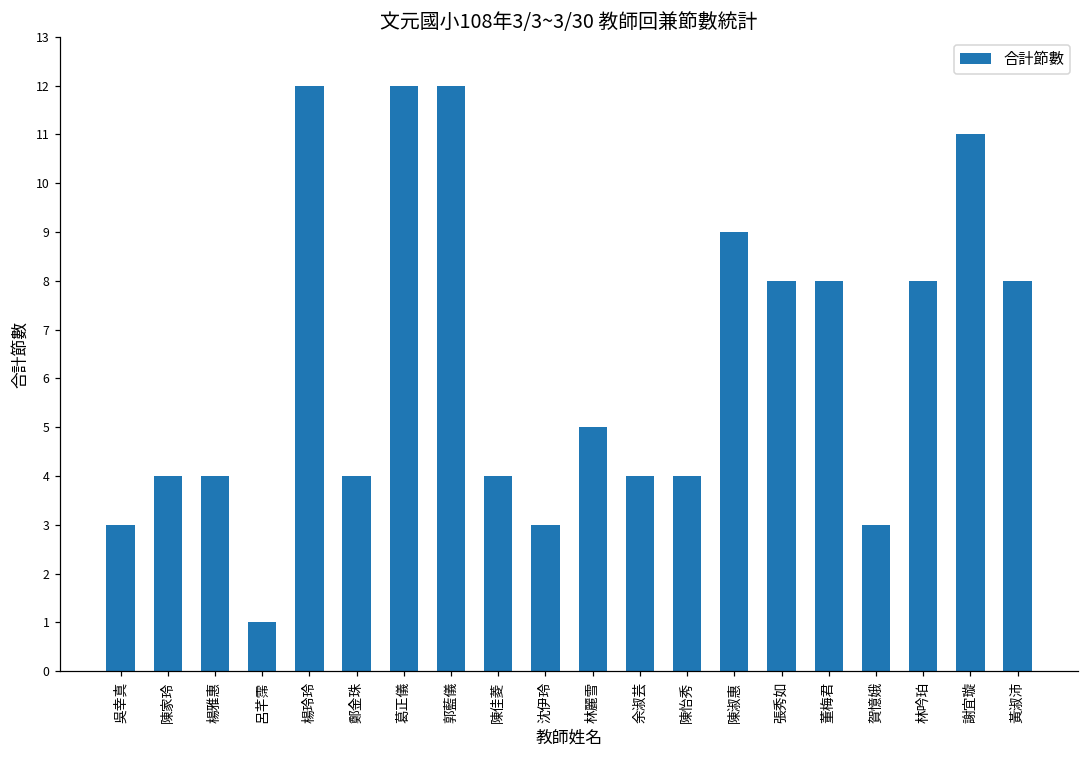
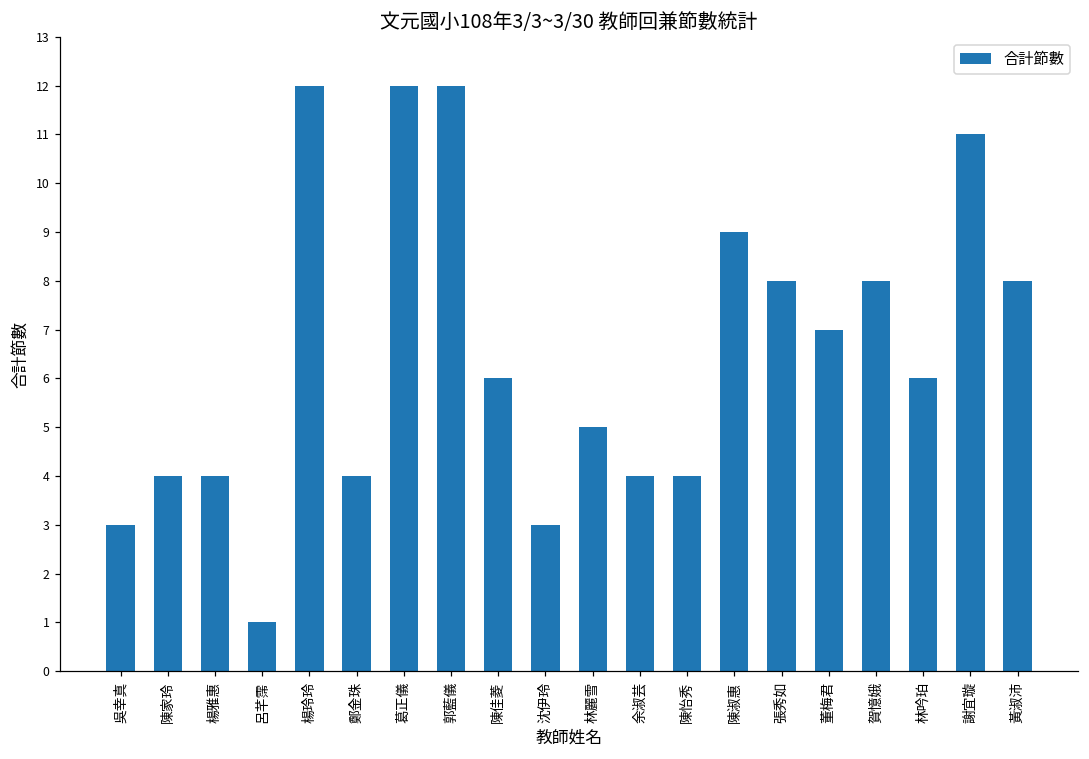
  {
    "吳幸真": 3,
    "陳家玲": 4,
    "楊雅惠": 4,
    "呂芊霈": 1,
    "楊玲玲": 12,
    "鄭金珠": 4,
    "葛正儀": 12,
    "郭藍儀": 12,
-   "陳佳菱": 4,
+   "陳佳菱": 6,
    "沈伊玲": 3,
    "林麗雪": 5,
    "余淑芸": 4,
    "陳怡秀": 4,
    "陳淑惠": 9,
    "張秀如": 8,
-   "董梅君": 8,
-   "賀憶娥": 3,
-   "林吟珀": 8,
+   "董梅君": 7,
+   "賀憶娥": 8,
+   "林吟珀": 6,
    "謝宜璇": 11,
    "黃淑沛": 8
  }
